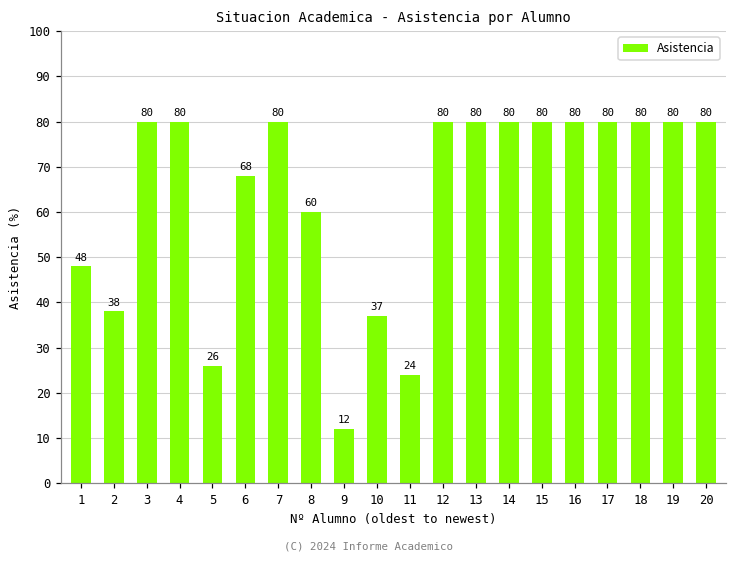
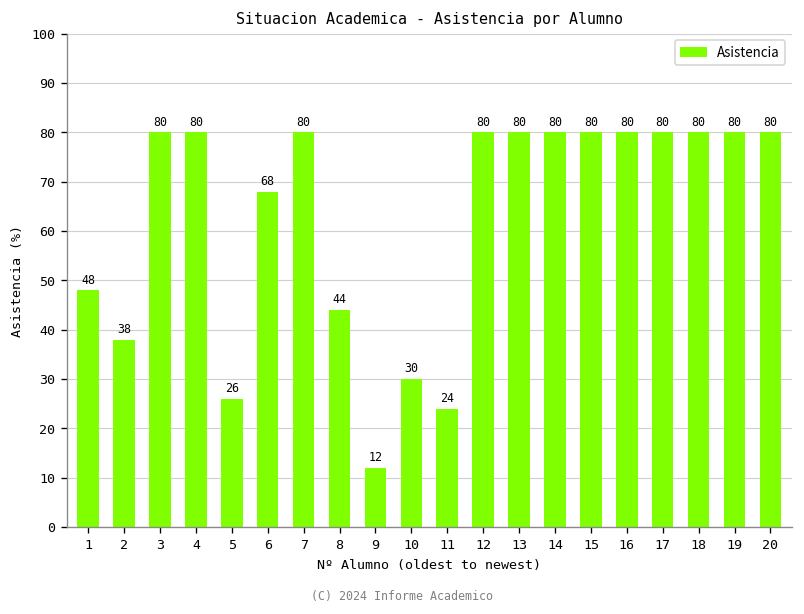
  {
    "1": 48,
    "2": 38,
    "3": 80,
    "4": 80,
    "5": 26,
    "6": 68,
    "7": 80,
-   "8": 60,
+   "8": 44,
    "9": 12,
-   "10": 37,
+   "10": 30,
    "11": 24,
    "12": 80,
    "13": 80,
    "14": 80,
    "15": 80,
    "16": 80,
    "17": 80,
    "18": 80,
    "19": 80,
    "20": 80
  }
